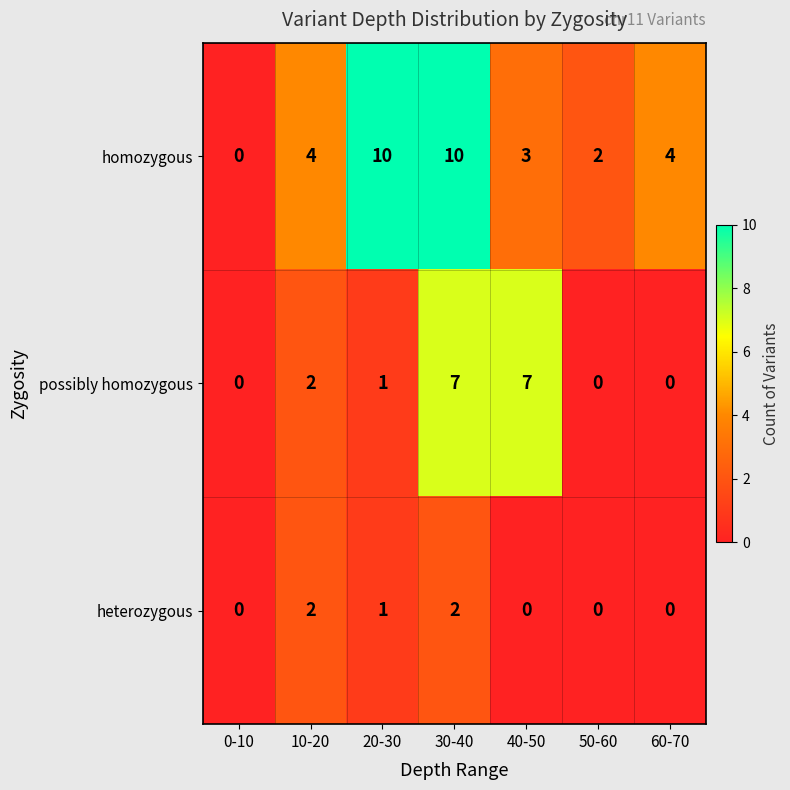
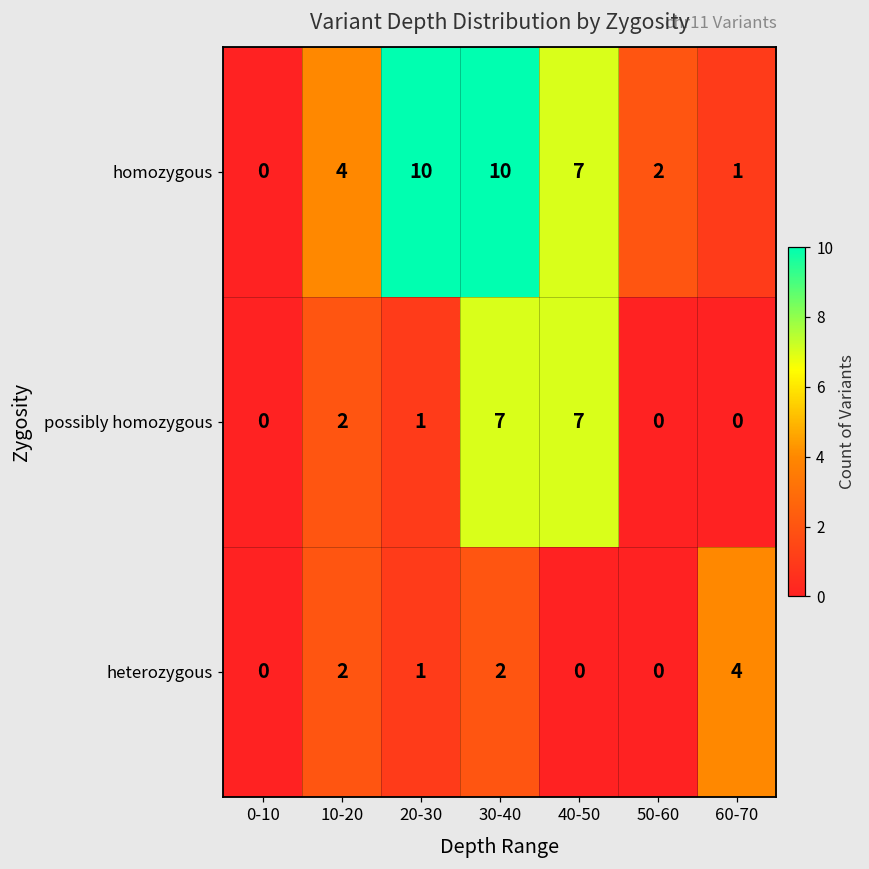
  {
    "homozygous": {
      "0-10": 0,
      "10-20": 4,
      "20-30": 10,
      "30-40": 10,
-     "40-50": 3,
+     "40-50": 7,
      "50-60": 2,
-     "60-70": 4
+     "60-70": 1
    },
    "possibly homozygous": {
      "0-10": 0,
      "10-20": 2,
      "20-30": 1,
      "30-40": 7,
      "40-50": 7,
      "50-60": 0,
      "60-70": 0
    },
    "heterozygous": {
      "0-10": 0,
      "10-20": 2,
      "20-30": 1,
      "30-40": 2,
      "40-50": 0,
      "50-60": 0,
-     "60-70": 0
+     "60-70": 4
    }
  }
